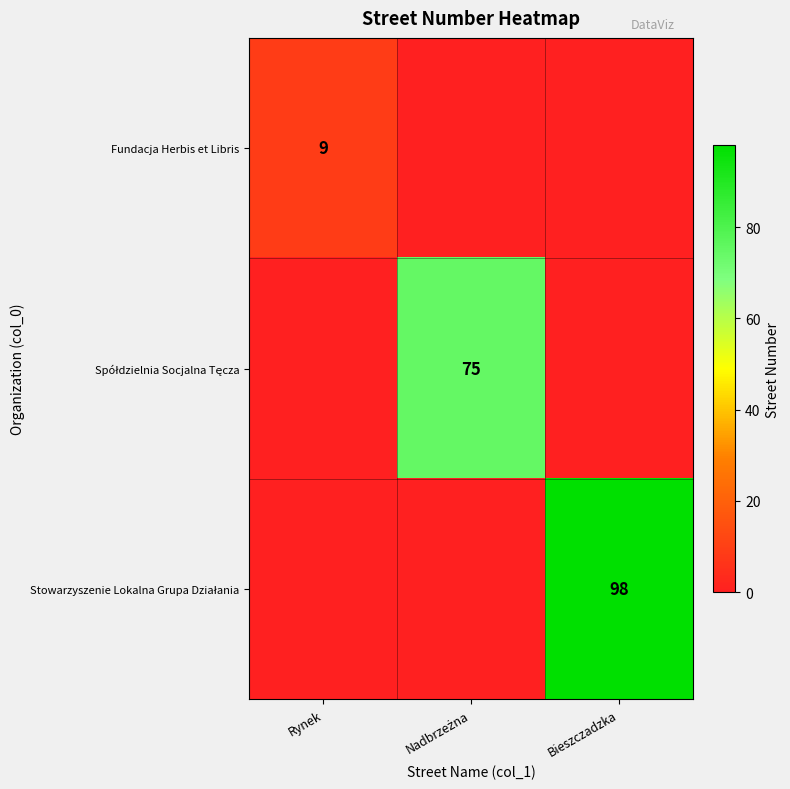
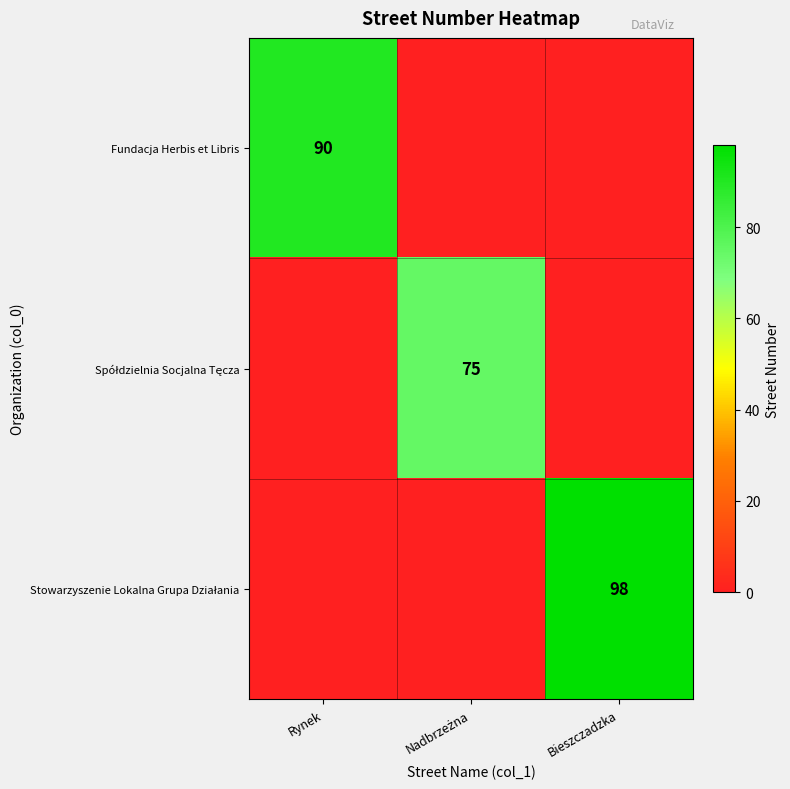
  {
    "Fundacja Herbis et Libris": {
-     "Rynek": 9
+     "Rynek": 90
    },
    "Spółdzielnia Socjalna Tęcza": {
      "Nadbrzeżna": 75
    },
    "Stowarzyszenie Lokalna Grupa Działania": {
      "Bieszczadzka": 98
    }
  }
